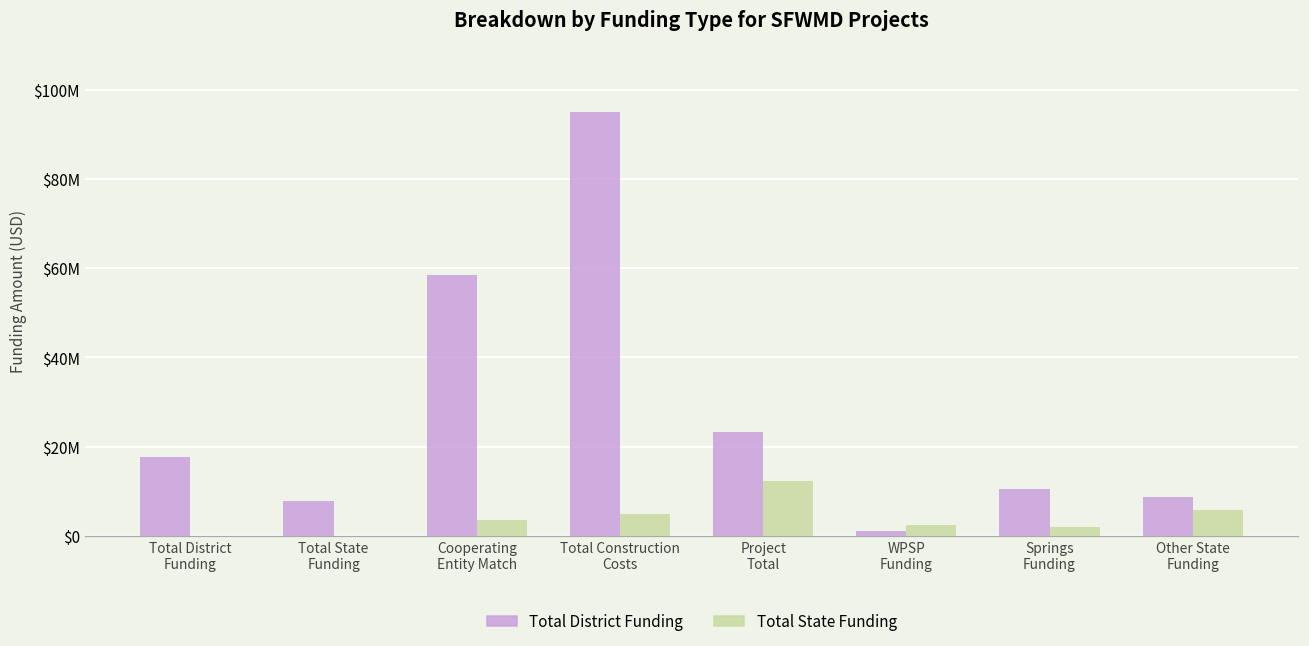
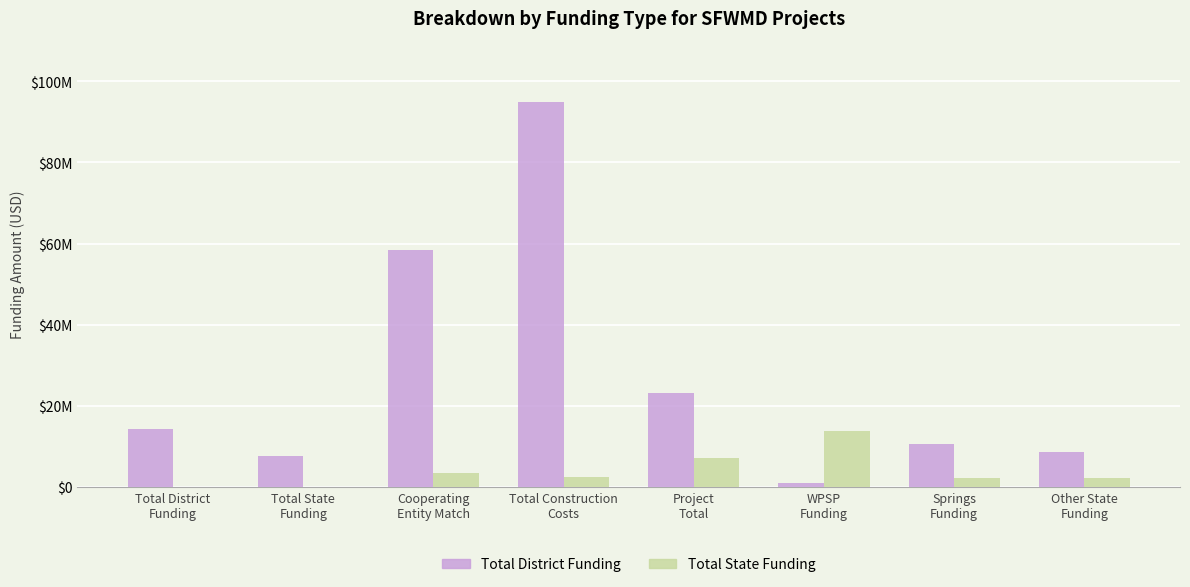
  {
    "Total District Funding": {
-     "Total District Funding": "$18000000",
+     "Total District Funding": "$14000000",
      "Total State Funding": "$8000000",
      "Cooperating Entity Match": "$59000000",
      "Total Construction Costs": "$95000000",
      "Project Total": "$23000000",
      "WPSP Funding": "$1000000",
      "Springs Funding": "$10000000",
      "Other State Funding": "$9000000"
    },
    "Total State Funding": {
      "Total District Funding": "$0",
      "Total State Funding": "$0",
      "Cooperating Entity Match": "$4000000",
-     "Total Construction Costs": "$5000000",
-     "Project Total": "$12000000",
-     "WPSP Funding": "$3000000",
+     "Total Construction Costs": "$2000000",
+     "Project Total": "$7000000",
+     "WPSP Funding": "$14000000",
      "Springs Funding": "$2000000",
-     "Other State Funding": "$6000000"
+     "Other State Funding": "$2000000"
    }
  }
